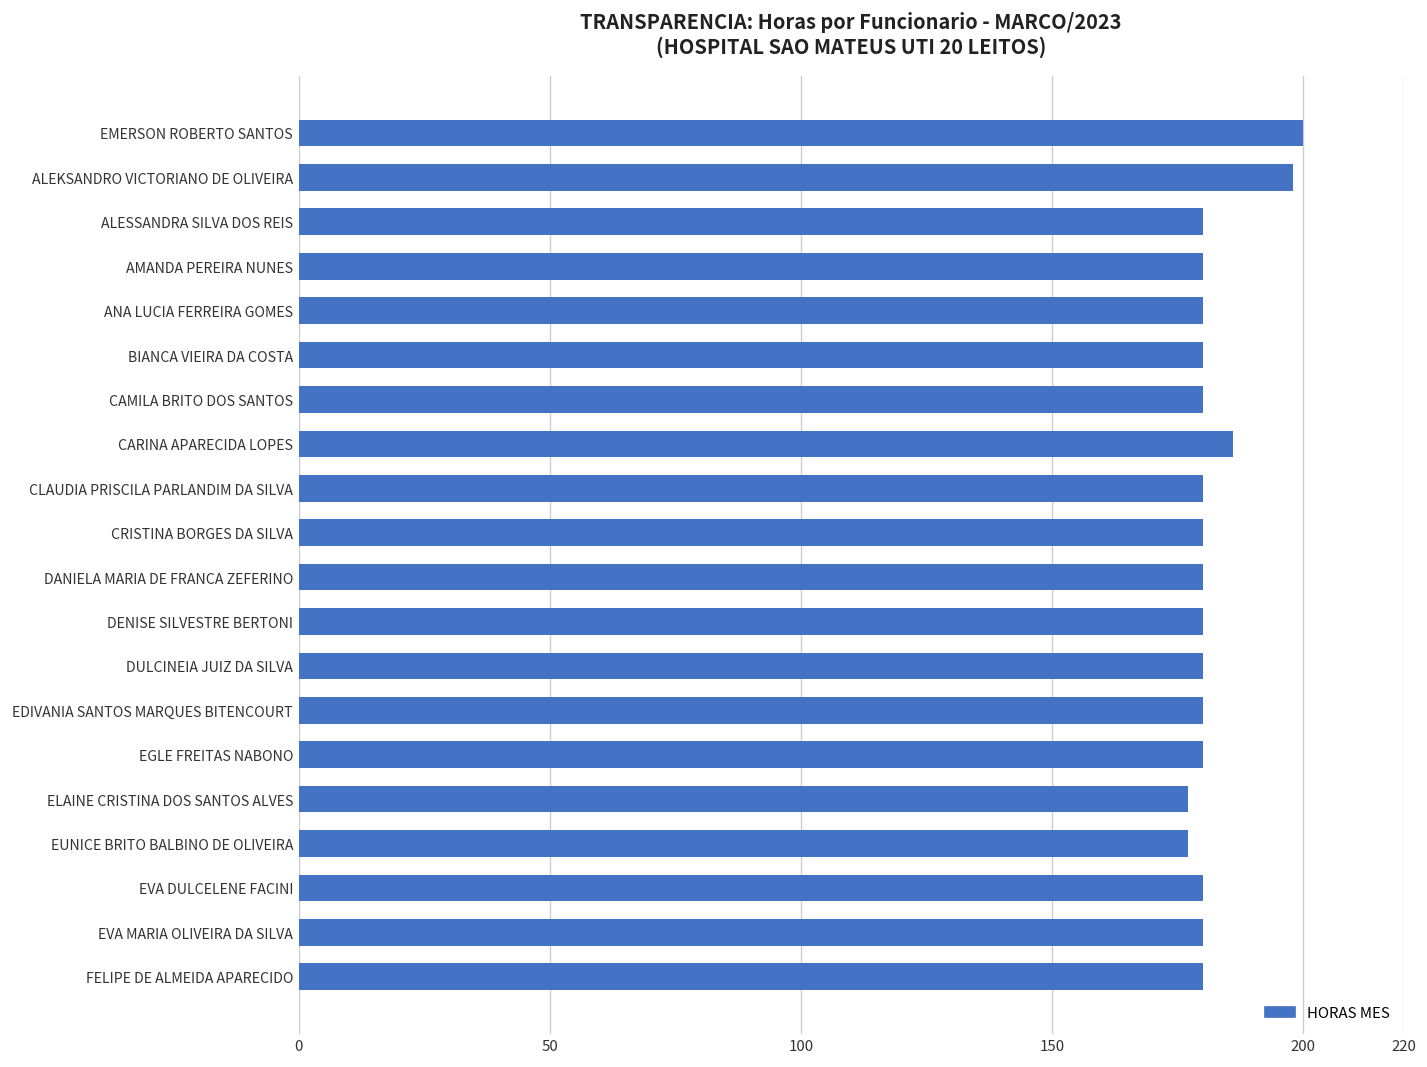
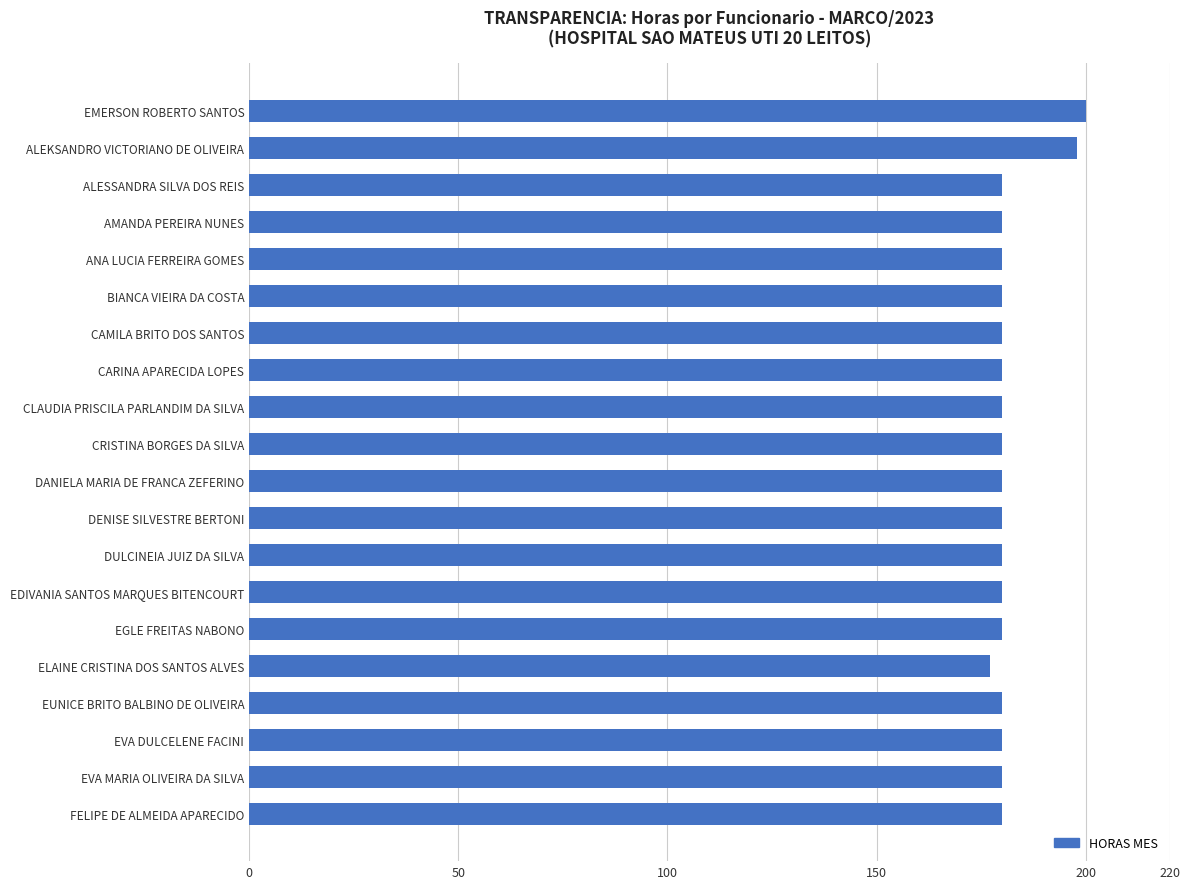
  {
    "EMERSON ROBERTO SANTOS": 200,
    "ALEKSANDRO VICTORIANO DE OLIVEIRA": 198,
    "ALESSANDRA SILVA DOS REIS": 180,
    "AMANDA PEREIRA NUNES": 180,
    "ANA LUCIA FERREIRA GOMES": 180,
    "BIANCA VIEIRA DA COSTA": 180,
    "CAMILA BRITO DOS SANTOS": 180,
-   "CARINA APARECIDA LOPES": 186,
+   "CARINA APARECIDA LOPES": 180,
    "CLAUDIA PRISCILA PARLANDIM DA SILVA": 180,
    "CRISTINA BORGES DA SILVA": 180,
    "DANIELA MARIA DE FRANCA ZEFERINO": 180,
    "DENISE SILVESTRE BERTONI": 180,
    "DULCINEIA JUIZ DA SILVA": 180,
    "EDIVANIA SANTOS MARQUES BITENCOURT": 180,
    "EGLE FREITAS NABONO": 180,
    "ELAINE CRISTINA DOS SANTOS ALVES": 177,
-   "EUNICE BRITO BALBINO DE OLIVEIRA": 177,
+   "EUNICE BRITO BALBINO DE OLIVEIRA": 180,
    "EVA DULCELENE FACINI": 180,
    "EVA MARIA OLIVEIRA DA SILVA": 180,
    "FELIPE DE ALMEIDA APARECIDO": 180
  }
